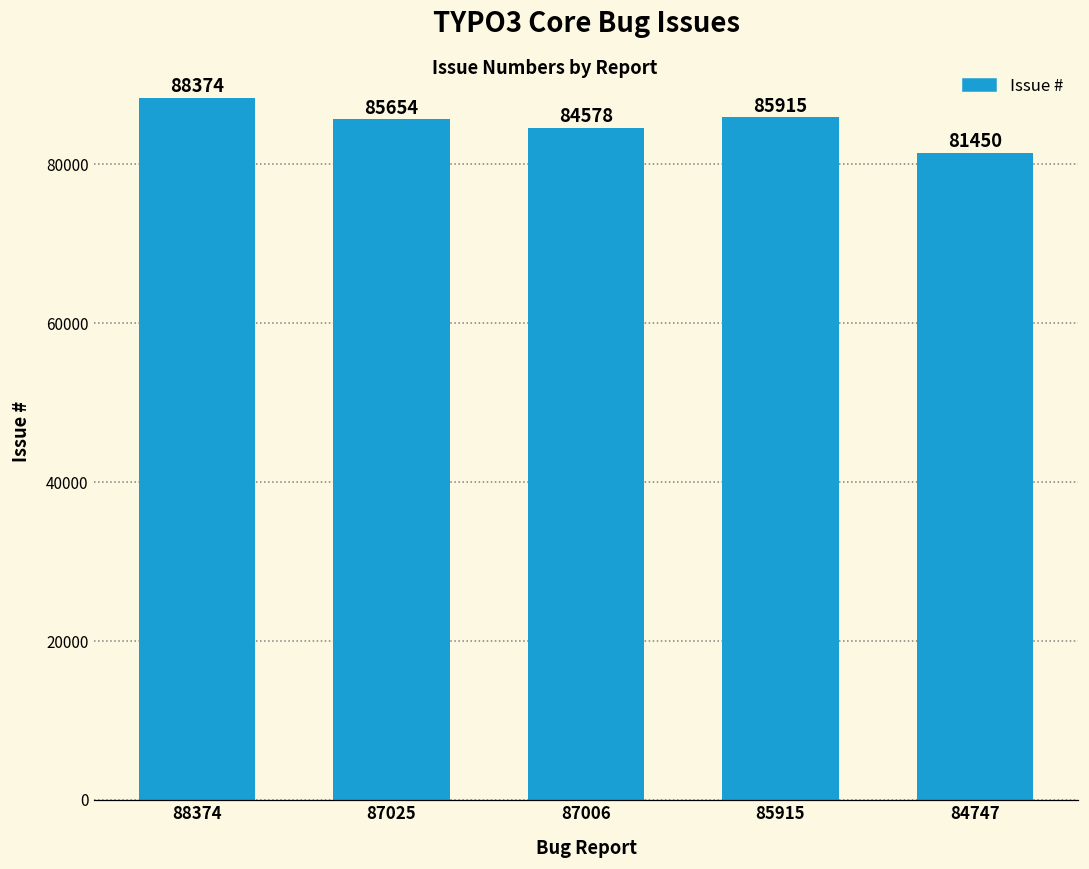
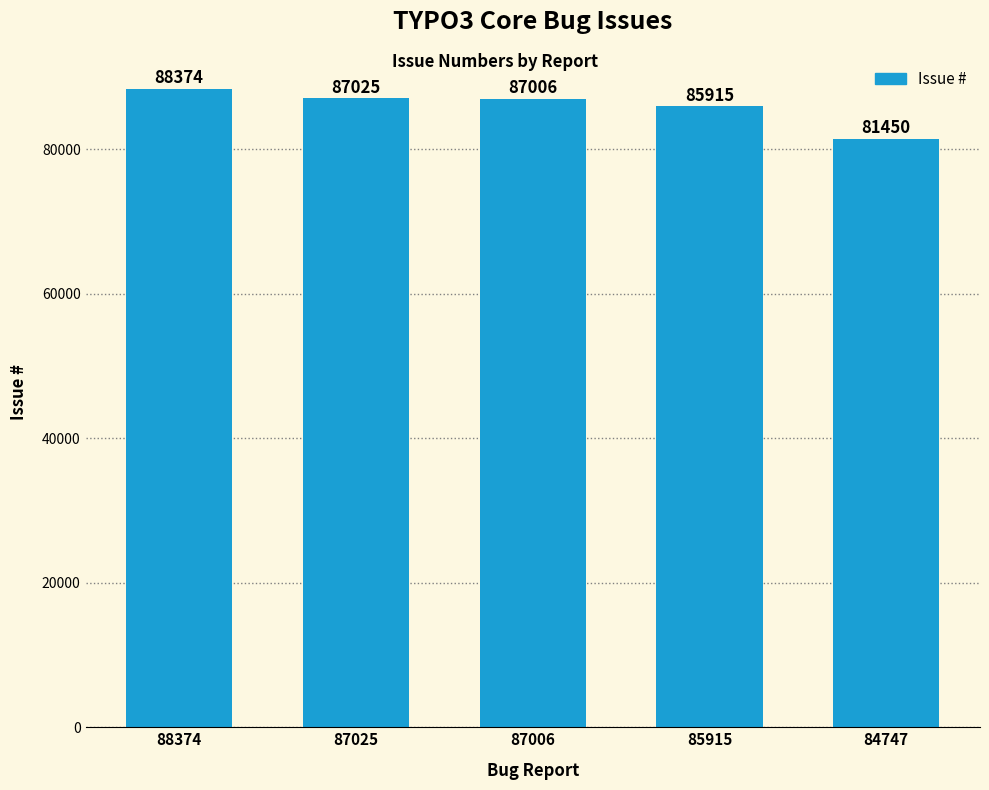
  {
    "88374": 88374,
-   "87025": 85654,
-   "87006": 84578,
+   "87025": 87025,
+   "87006": 87006,
    "85915": 85915,
    "84747": 81450
  }
